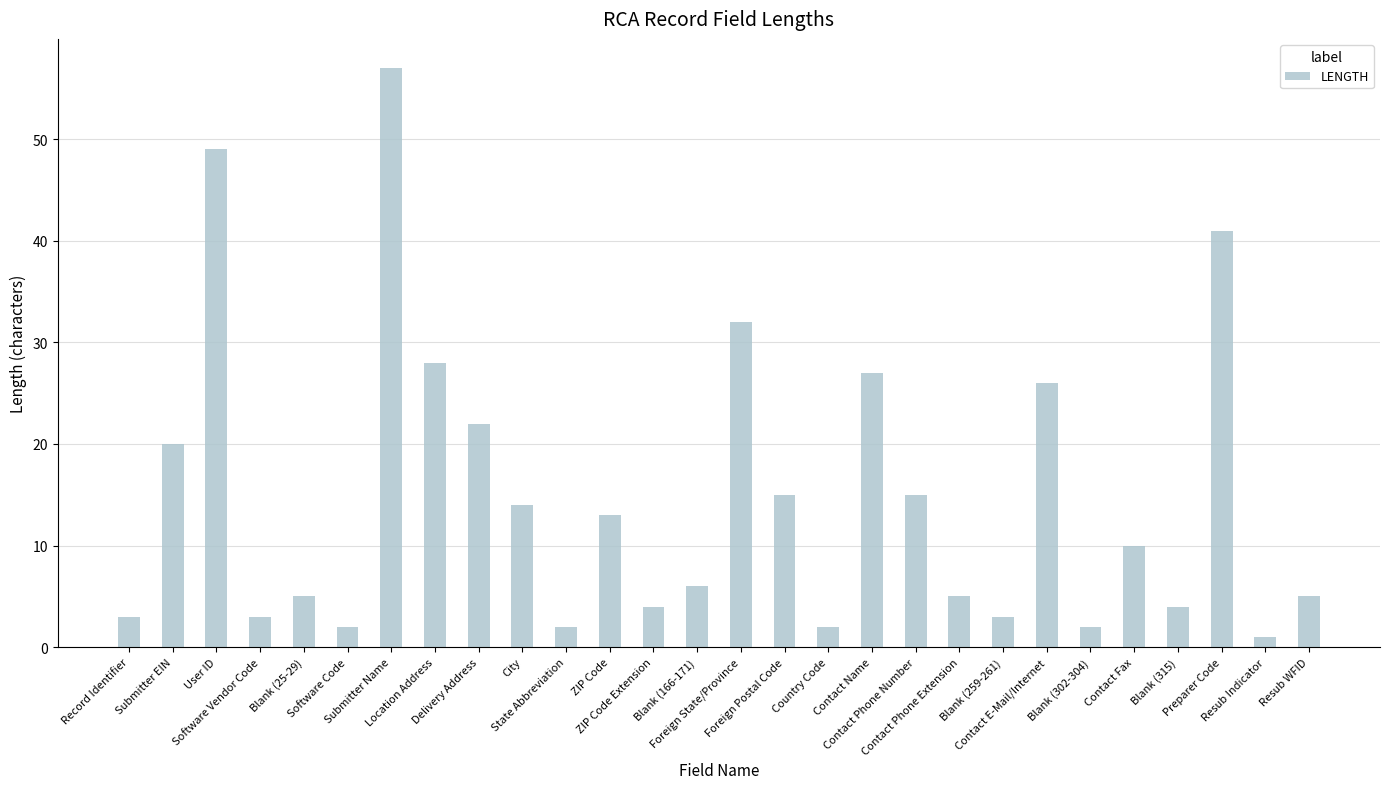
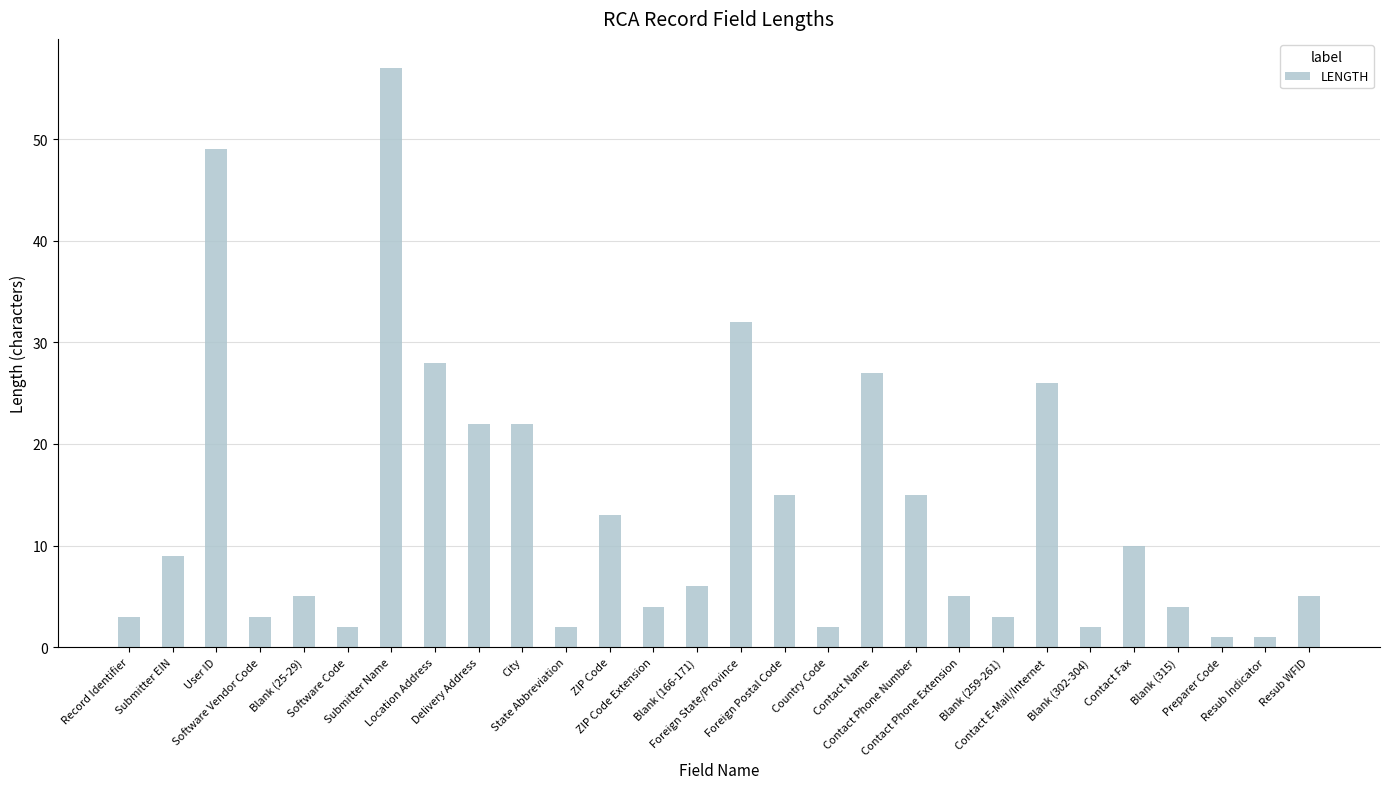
  {
    "Record Identifier": 3,
-   "Submitter EIN": 20,
+   "Submitter EIN": 9,
    "User ID": 49,
    "Software Vendor Code": 3,
    "Blank (25-29)": 5,
    "Software Code": 2,
    "Submitter Name": 57,
    "Location Address": 28,
    "Delivery Address": 22,
-   "City": 14,
+   "City": 22,
    "State Abbreviation": 2,
    "ZIP Code": 13,
    "ZIP Code Extension": 4,
    "Blank (166-171)": 6,
    "Foreign State/Province": 32,
    "Foreign Postal Code": 15,
    "Country Code": 2,
    "Contact Name": 27,
    "Contact Phone Number": 15,
    "Contact Phone Extension": 5,
    "Blank (259-261)": 3,
    "Contact E-Mail/Internet": 26,
    "Blank (302-304)": 2,
    "Contact Fax": 10,
    "Blank (315)": 4,
-   "Preparer Code": 41,
+   "Preparer Code": 1,
    "Resub Indicator": 1,
    "Resub WFID": 5
  }
